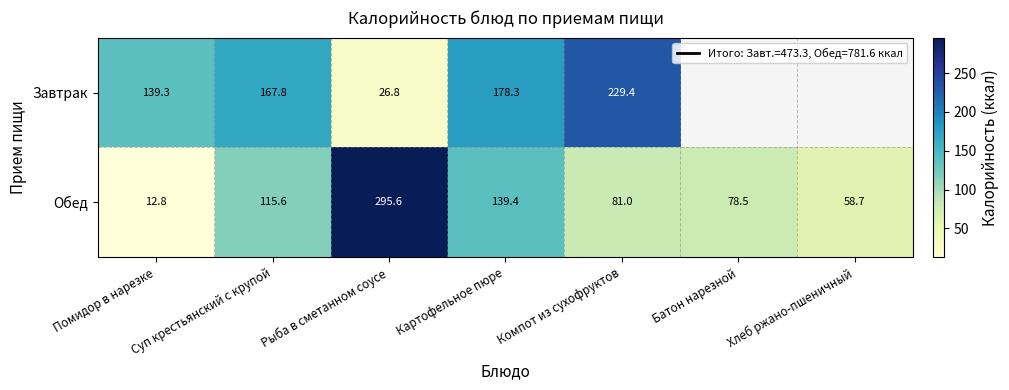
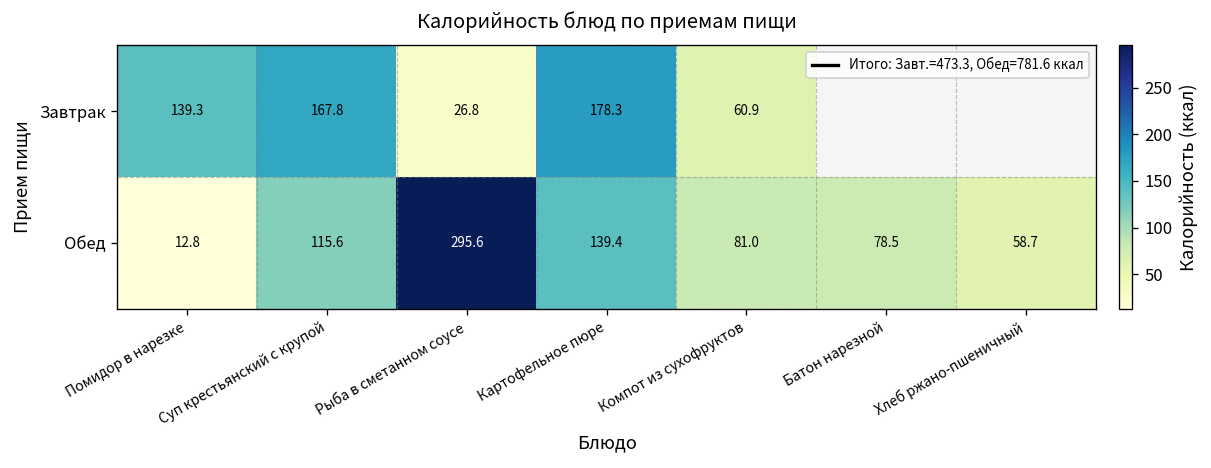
  {
    "Завтрак": {
      "Помидор в нарезке": 139.3,
      "Суп крестьянский с крупой": 167.8,
      "Рыба в сметанном соусе": 26.8,
      "Картофельное пюре": 178.3,
-     "Компот из сухофруктов": 229.4
+     "Компот из сухофруктов": 60.9
    },
    "Обед": {
      "Помидор в нарезке": 12.8,
      "Суп крестьянский с крупой": 115.6,
      "Рыба в сметанном соусе": 295.6,
      "Картофельное пюре": 139.4,
      "Компот из сухофруктов": 81.0,
      "Батон нарезной": 78.5,
      "Хлеб ржано-пшеничный": 58.7
    }
  }
